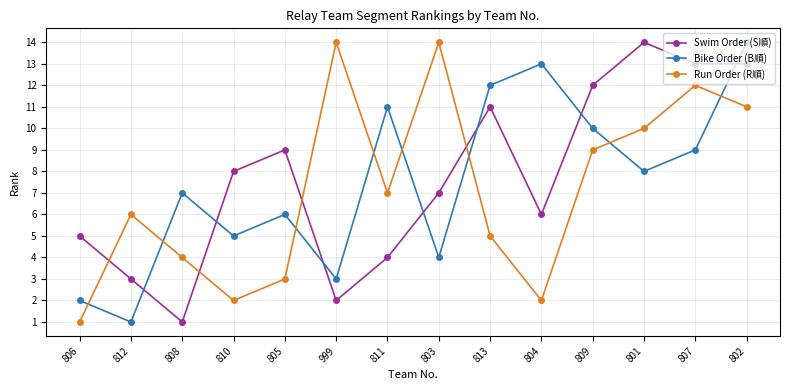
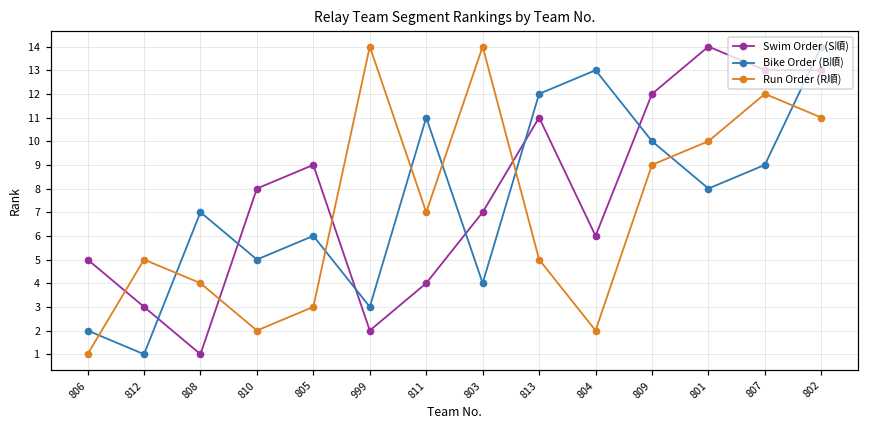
  {
    "Swim Order (S順)": {
      "806": 5,
      "812": 3,
      "808": 1,
      "810": 8,
      "805": 9,
      "999": 2,
      "811": 4,
      "803": 7,
      "813": 11,
      "804": 6,
      "809": 12,
      "801": 14
    },
    "Bike Order (B順)": {
      "806": 2,
      "812": 1,
      "808": 7,
      "810": 5,
      "805": 6,
      "999": 3,
      "811": 11,
      "803": 4,
      "813": 12,
      "804": 13,
      "809": 10,
      "801": 8,
      "807": 9
    },
    "Run Order (R順)": {
      "806": 1,
-     "812": 6,
+     "812": 5,
      "808": 4,
      "810": 2,
      "805": 3,
      "999": 14,
      "811": 7,
      "803": 14,
      "813": 5,
      "804": 2,
      "809": 9,
      "801": 10,
      "807": 12,
      "802": 11
    }
  }
